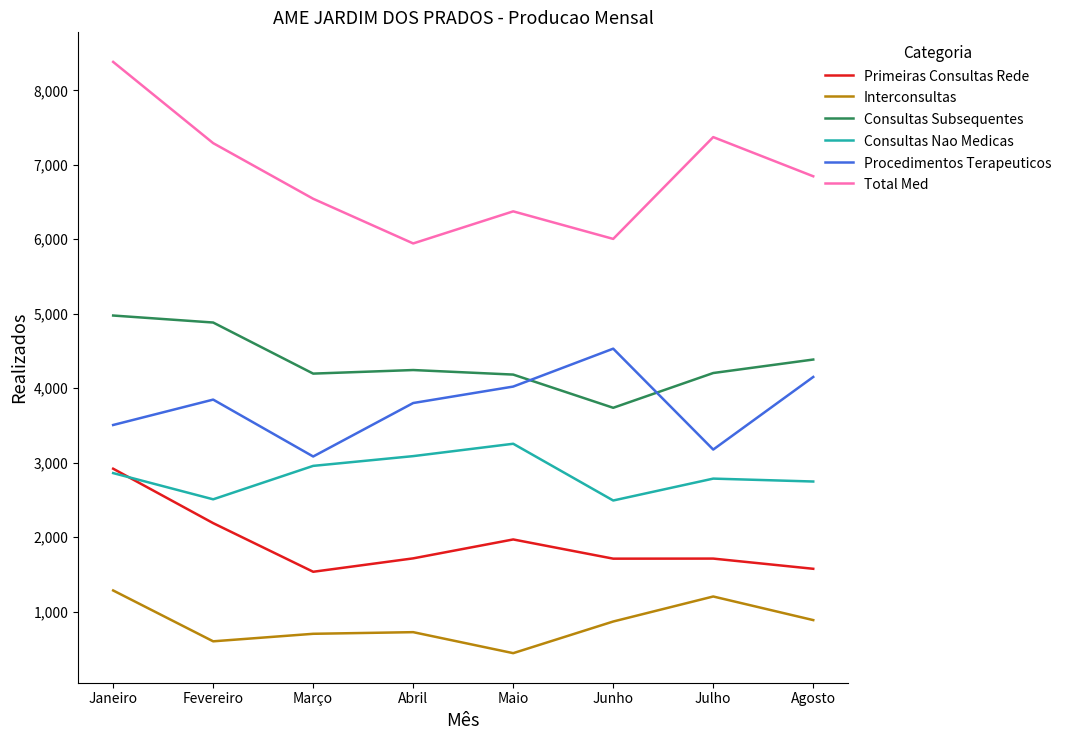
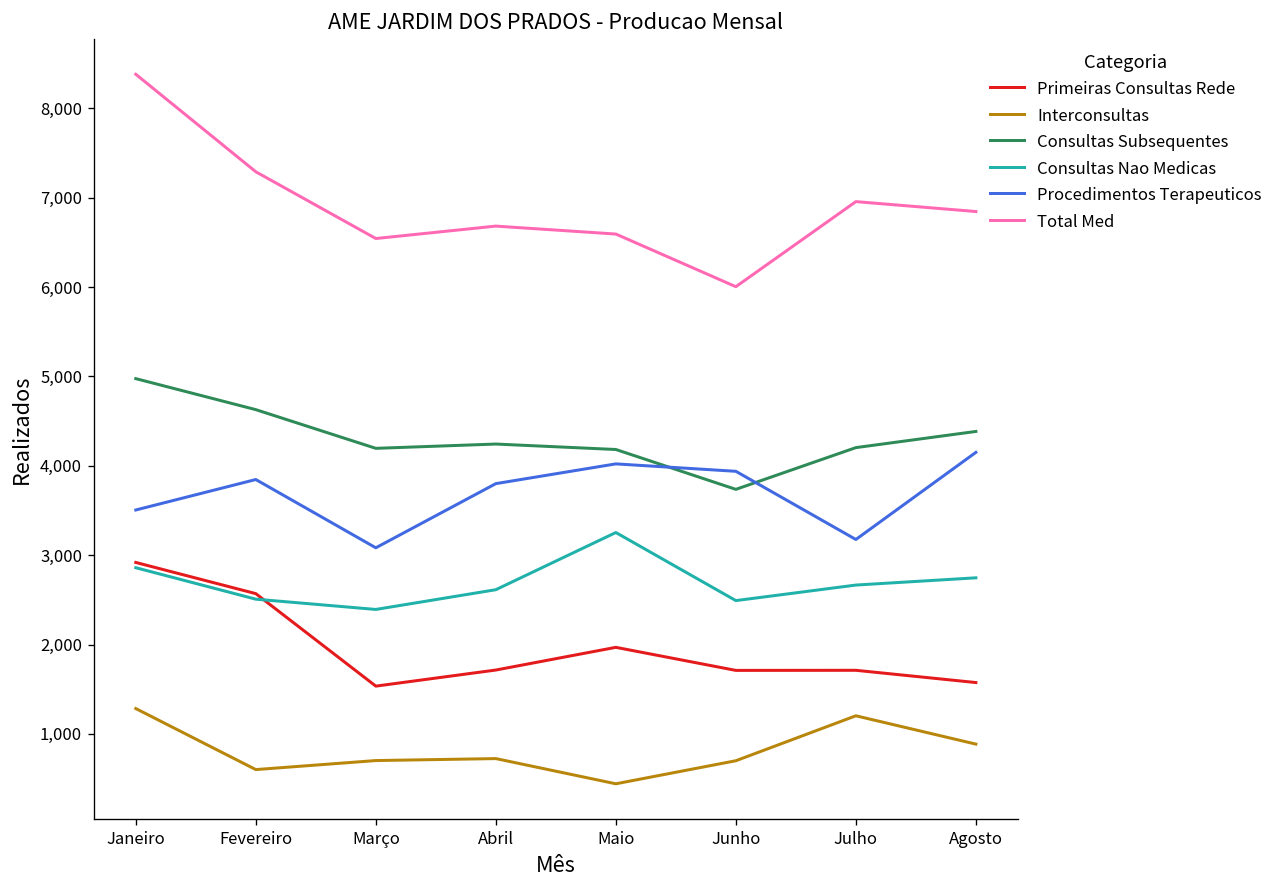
  {
    "Primeiras Consultas Rede": {
      "Janeiro": "2,900",
-     "Fevereiro": "2,200",
+     "Fevereiro": "2,600",
      "Março": "1,500",
      "Abril": "1,700",
      "Maio": "2,000",
      "Junho": "1,700",
      "Julho": "1,700",
      "Agosto": "1,600"
    },
    "Interconsultas": {
      "Janeiro": "1,300",
      "Fevereiro": "600",
      "Março": "700",
      "Abril": "700",
      "Maio": "400",
-     "Junho": "900",
+     "Junho": "700",
      "Julho": "1,200",
      "Agosto": "900"
    },
    "Consultas Subsequentes": {
      "Janeiro": "5,000",
-     "Fevereiro": "4,900",
+     "Fevereiro": "4,600",
      "Março": "4,200",
      "Abril": "4,200",
      "Maio": "4,200",
      "Junho": "3,700",
      "Julho": "4,200",
      "Agosto": "4,400"
    },
    "Consultas Nao Medicas": {
      "Janeiro": "2,900",
      "Fevereiro": "2,500",
-     "Março": "3,000",
-     "Abril": "3,100",
+     "Março": "2,400",
+     "Abril": "2,600",
      "Maio": "3,300",
      "Junho": "2,500",
-     "Julho": "2,800",
+     "Julho": "2,700",
      "Agosto": "2,700"
    },
    "Procedimentos Terapeuticos": {
      "Janeiro": "3,500",
      "Fevereiro": "3,800",
      "Março": "3,100",
      "Abril": "3,800",
      "Maio": "4,000",
-     "Junho": "4,500",
+     "Junho": "3,900",
      "Julho": "3,200",
      "Agosto": "4,200"
    },
    "Total Med": {
      "Janeiro": "8,400",
      "Fevereiro": "7,300",
      "Março": "6,500",
-     "Abril": "5,900",
-     "Maio": "6,400",
+     "Abril": "6,700",
+     "Maio": "6,600",
      "Junho": "6,000",
-     "Julho": "7,400",
+     "Julho": "7,000",
      "Agosto": "6,800"
    }
  }
